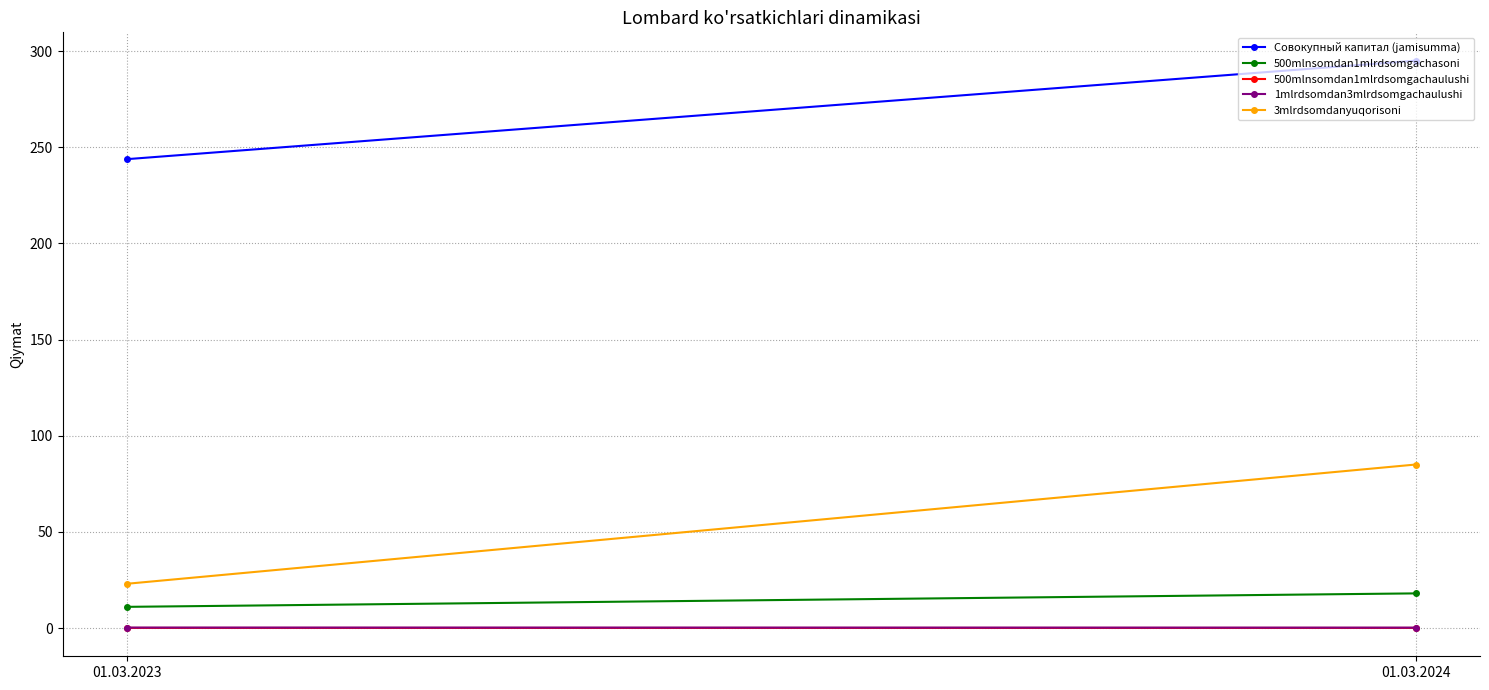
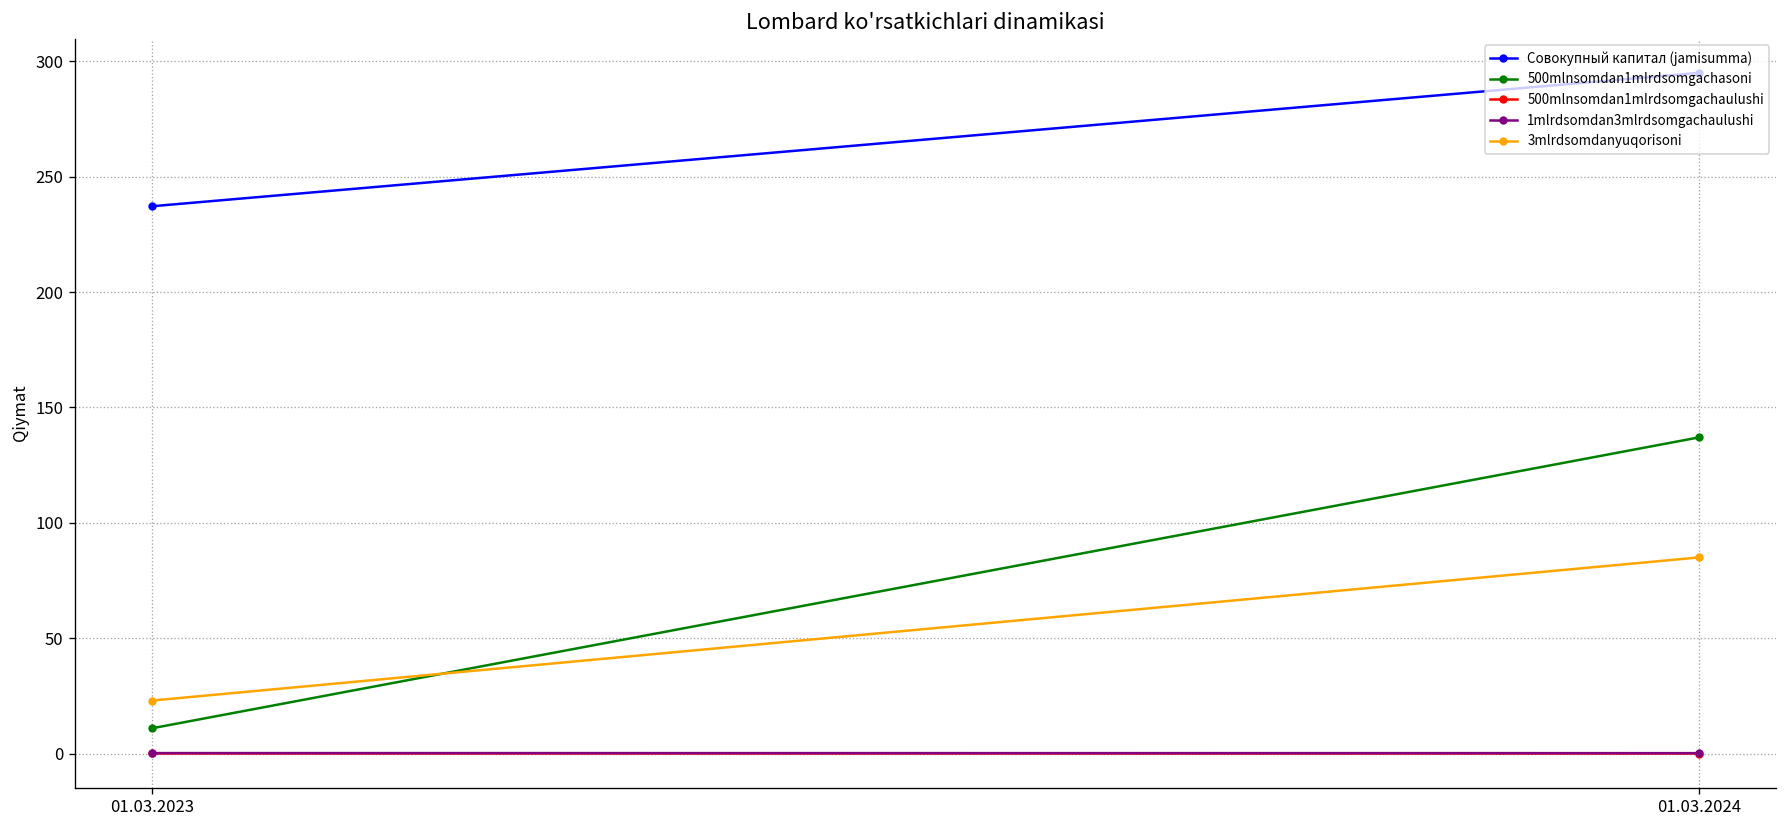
  {
    "Совокупный капитал (jamisumma)": {
-     "01.03.2023": 244
+     "01.03.2023": 237
    },
    "500mlnsomdan1mlrdsomgachasoni": {
      "01.03.2023": 11,
-     "01.03.2024": 18
+     "01.03.2024": 137
    },
    "1mlrdsomdan3mlrdsomgachaulushi": {
      "01.03.2023": 0,
      "01.03.2024": 0
    },
    "3mlrdsomdanyuqorisoni": {
      "01.03.2023": 23,
      "01.03.2024": 85
    }
  }
